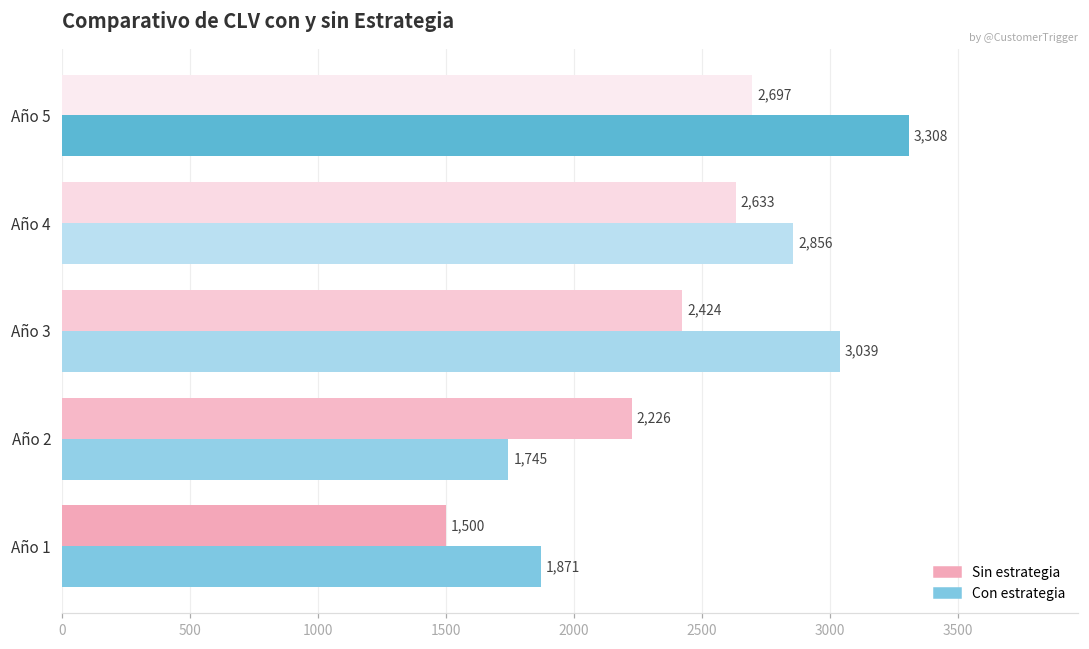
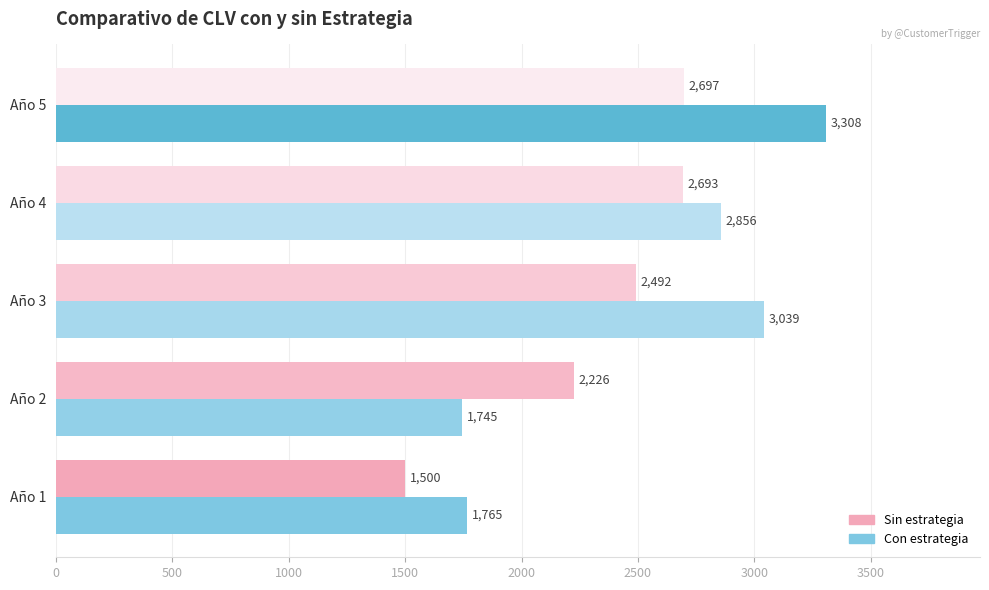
  {
    "Sin estrategia": {
      "Año 5": "2,697",
-     "Año 4": "2,633",
-     "Año 3": "2,424",
+     "Año 4": "2,693",
+     "Año 3": "2,492",
      "Año 2": "2,226",
      "Año 1": "1,500"
    },
    "Con estrategia": {
      "Año 5": "3,308",
      "Año 4": "2,856",
      "Año 3": "3,039",
      "Año 2": "1,745",
-     "Año 1": "1,871"
+     "Año 1": "1,765"
    }
  }
